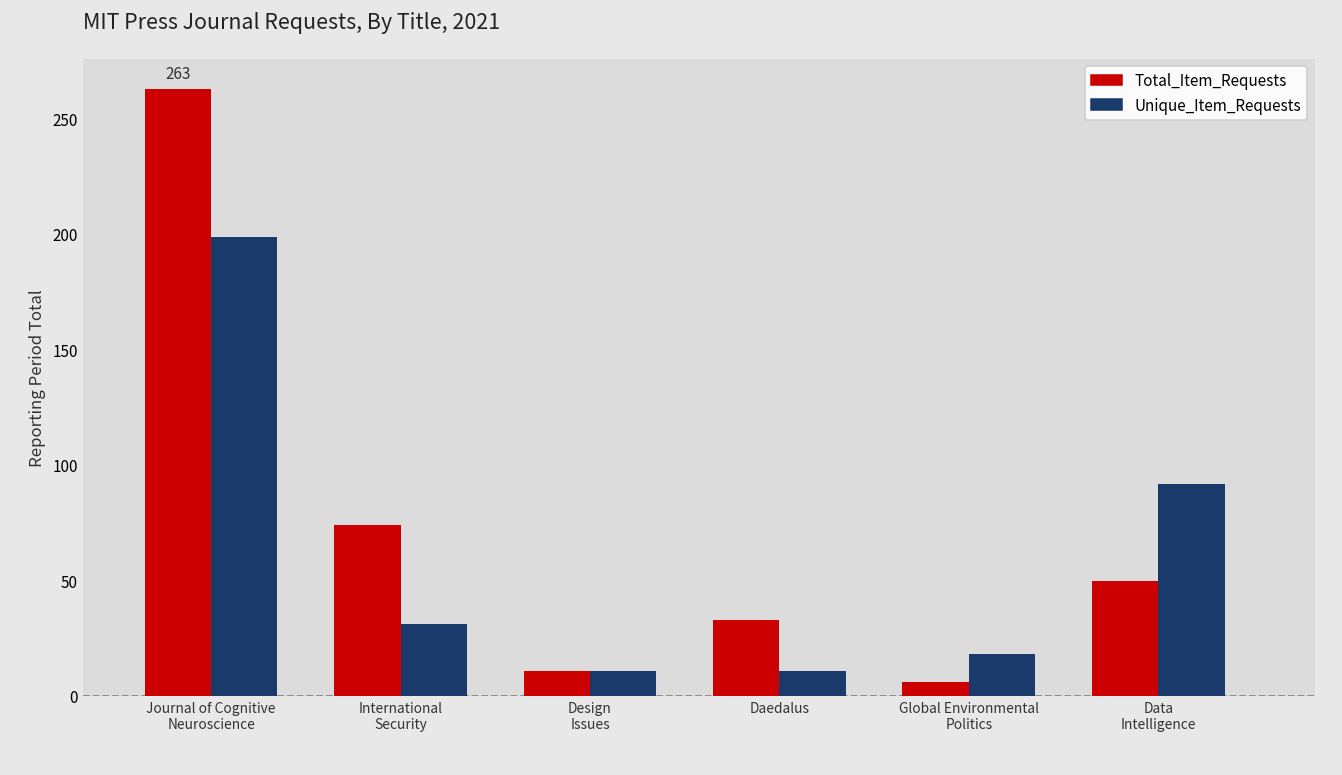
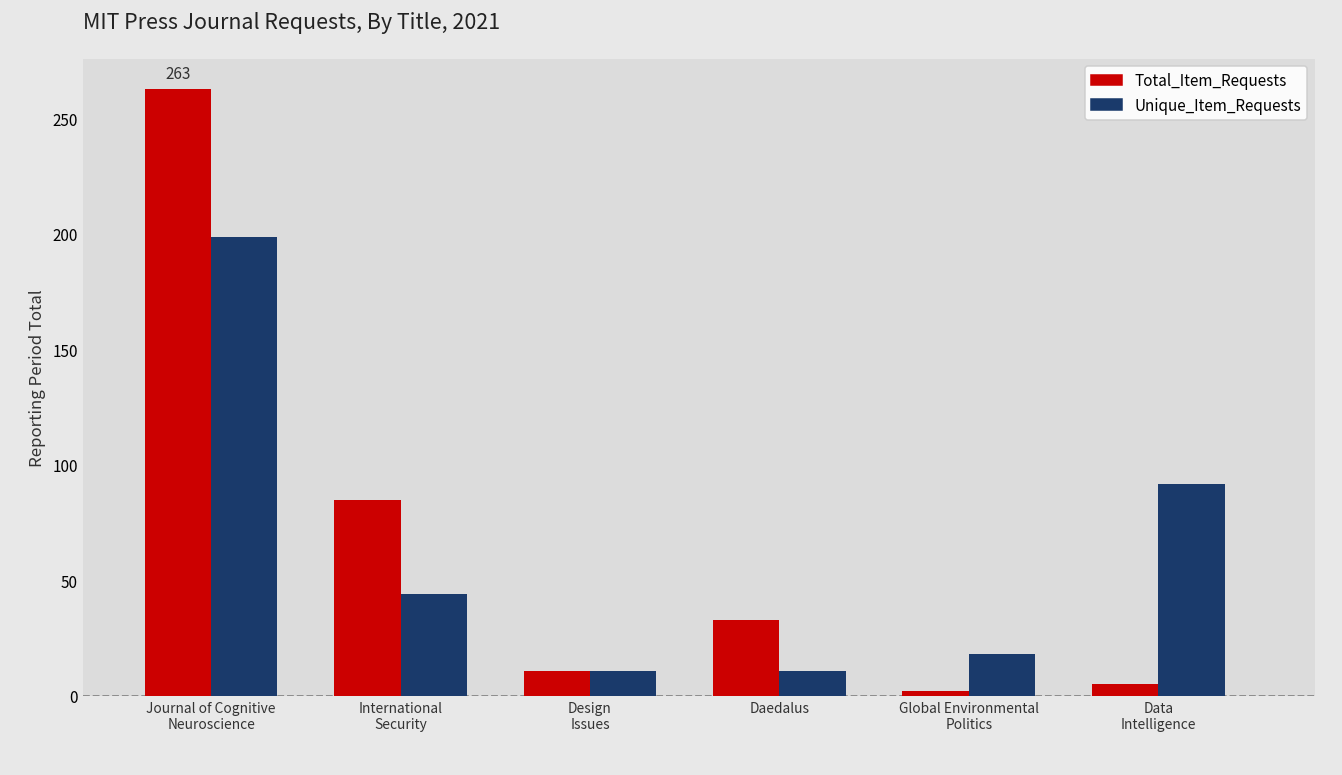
  {
    "Total_Item_Requests": {
-     "International Security": 74,
+     "International Security": 85,
      "Design Issues": 11,
      "Daedalus": 33,
-     "Global Environmental Politics": 6,
-     "Data Intelligence": 50
+     "Global Environmental Politics": 2,
+     "Data Intelligence": 5
    },
    "Unique_Item_Requests": {
      "Journal of Cognitive Neuroscience": 199,
-     "International Security": 31,
+     "International Security": 44,
      "Design Issues": 11,
      "Daedalus": 11,
      "Global Environmental Politics": 18,
      "Data Intelligence": 92
    }
  }
